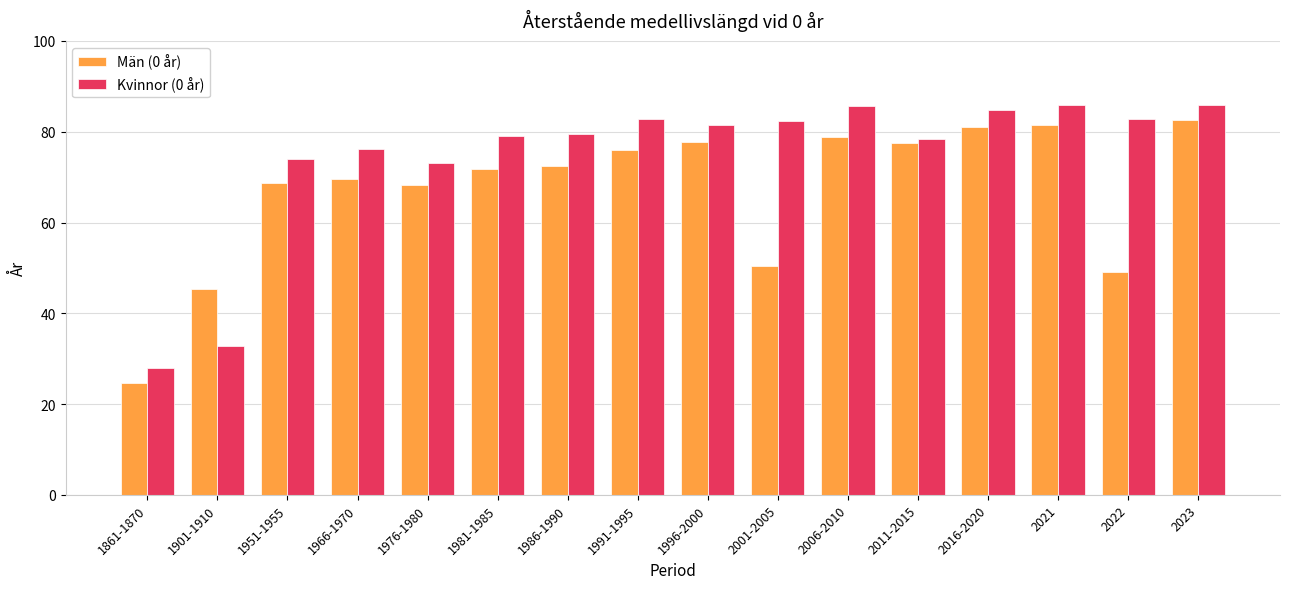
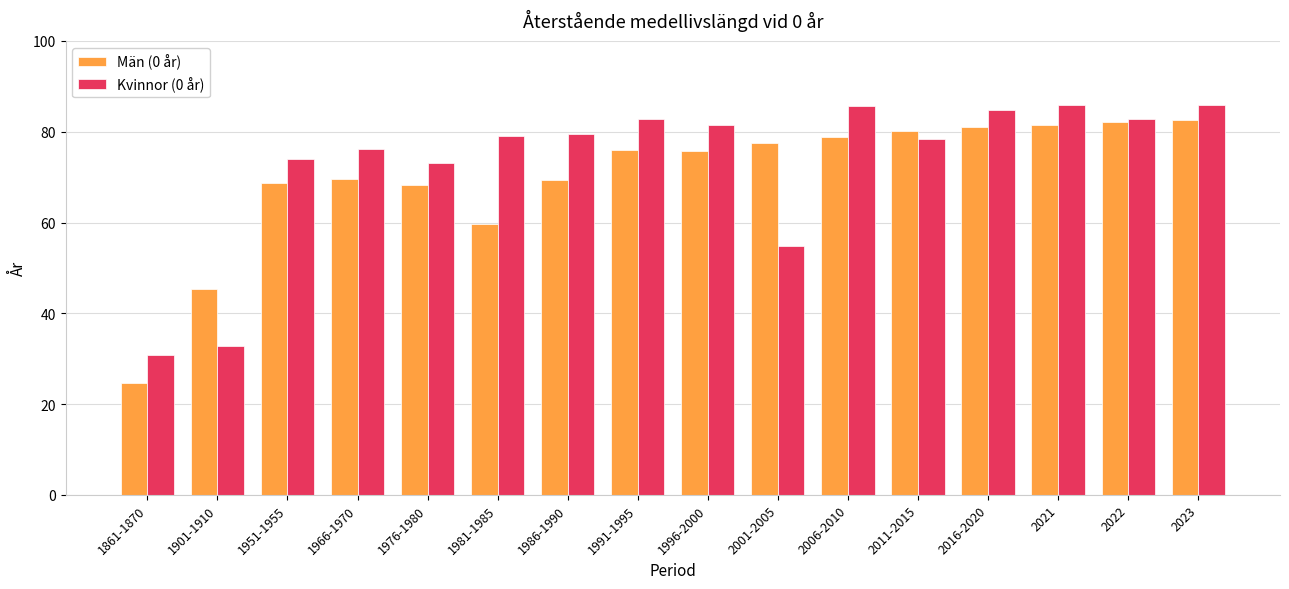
  {
    "Män (0 år)": {
      "1861-1870": 25,
      "1901-1910": 45,
      "1951-1955": 69,
      "1966-1970": 70,
      "1976-1980": 68,
-     "1981-1985": 72,
-     "1986-1990": 73,
+     "1981-1985": 60,
+     "1986-1990": 69,
      "1991-1995": 76,
-     "1996-2000": 78,
-     "2001-2005": 51,
+     "1996-2000": 76,
+     "2001-2005": 78,
      "2006-2010": 79,
-     "2011-2015": 78,
+     "2011-2015": 80,
      "2016-2020": 81,
      "2021": 82,
-     "2022": 49,
+     "2022": 82,
      "2023": 83
    },
    "Kvinnor (0 år)": {
-     "1861-1870": 28,
+     "1861-1870": 31,
      "1901-1910": 33,
      "1951-1955": 74,
      "1966-1970": 76,
      "1976-1980": 73,
      "1981-1985": 79,
      "1986-1990": 80,
      "1991-1995": 83,
      "1996-2000": 82,
-     "2001-2005": 82,
+     "2001-2005": 55,
      "2006-2010": 86,
      "2011-2015": 78,
      "2016-2020": 85,
      "2021": 86,
      "2022": 83,
      "2023": 86
    }
  }
